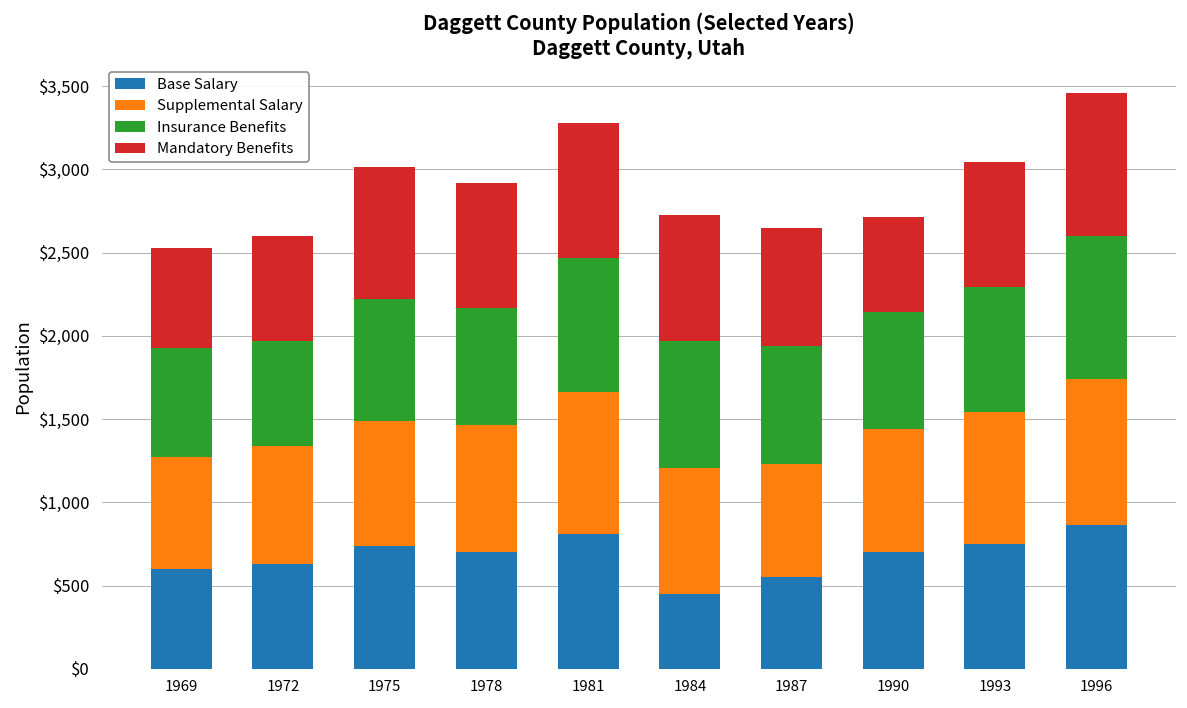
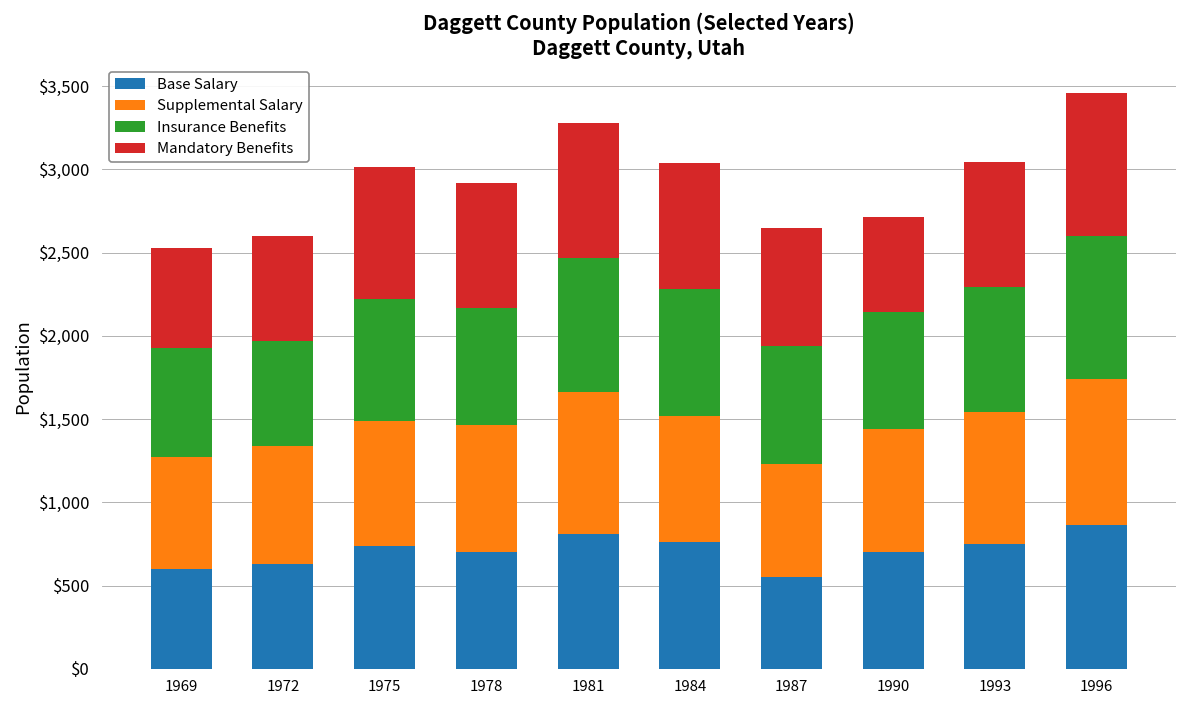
  {
    "Base Salary": {
      "1969": "$600",
      "1972": "$630",
      "1975": "$740",
      "1978": "$700",
      "1981": "$810",
-     "1984": "$450",
+     "1984": "$760",
      "1987": "$550",
      "1990": "$700",
      "1993": "$750",
      "1996": "$860"
    },
    "Supplemental Salary": {
      "1969": "$670",
      "1972": "$710",
      "1975": "$750",
      "1978": "$760",
      "1981": "$850",
      "1984": "$760",
      "1987": "$680",
      "1990": "$740",
      "1993": "$790",
      "1996": "$880"
    },
    "Insurance Benefits": {
      "1969": "$660",
      "1972": "$630",
      "1975": "$740",
      "1978": "$700",
      "1981": "$800",
      "1984": "$760",
      "1987": "$710",
      "1990": "$700",
      "1993": "$750",
      "1996": "$860"
    },
    "Mandatory Benefits": {
      "1969": "$600",
      "1972": "$630",
      "1975": "$790",
      "1978": "$750",
      "1981": "$810",
      "1984": "$760",
      "1987": "$710",
      "1990": "$570",
      "1993": "$750",
      "1996": "$860"
    }
  }
